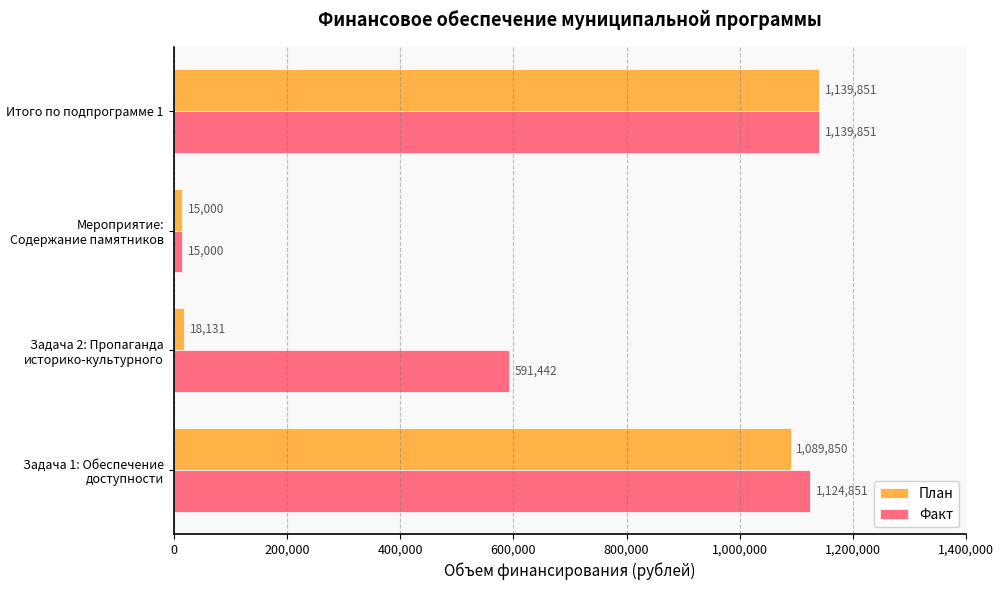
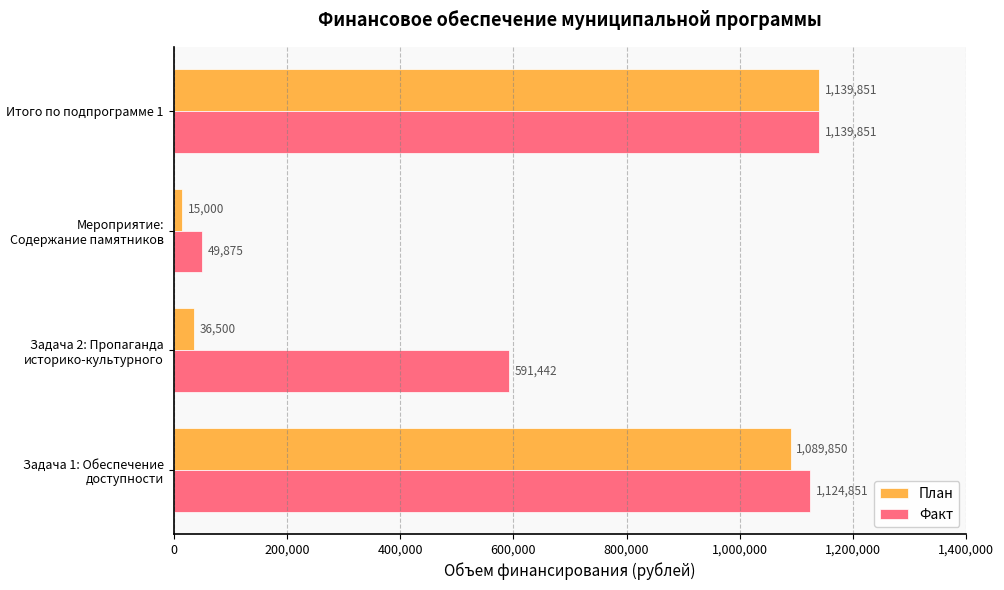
  {
    "План": {
      "Итого по подпрограмме 1": "1,139,851",
      "Мероприятие: Содержание памятников": "15,000",
-     "Задача 2: Пропаганда историко-культурного": "18,131",
+     "Задача 2: Пропаганда историко-культурного": "36,500",
      "Задача 1: Обеспечение доступности": "1,089,850"
    },
    "Факт": {
      "Итого по подпрограмме 1": "1,139,851",
-     "Мероприятие: Содержание памятников": "15,000",
+     "Мероприятие: Содержание памятников": "49,875",
      "Задача 2: Пропаганда историко-культурного": "591,442",
      "Задача 1: Обеспечение доступности": "1,124,851"
    }
  }
